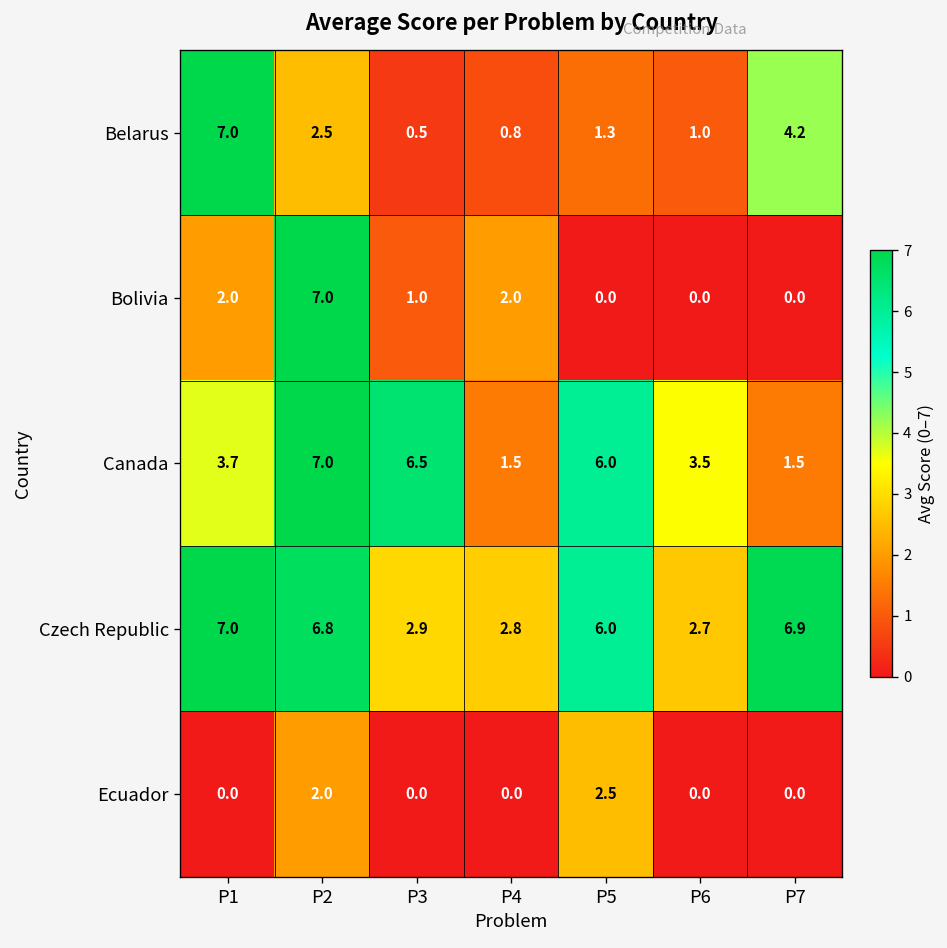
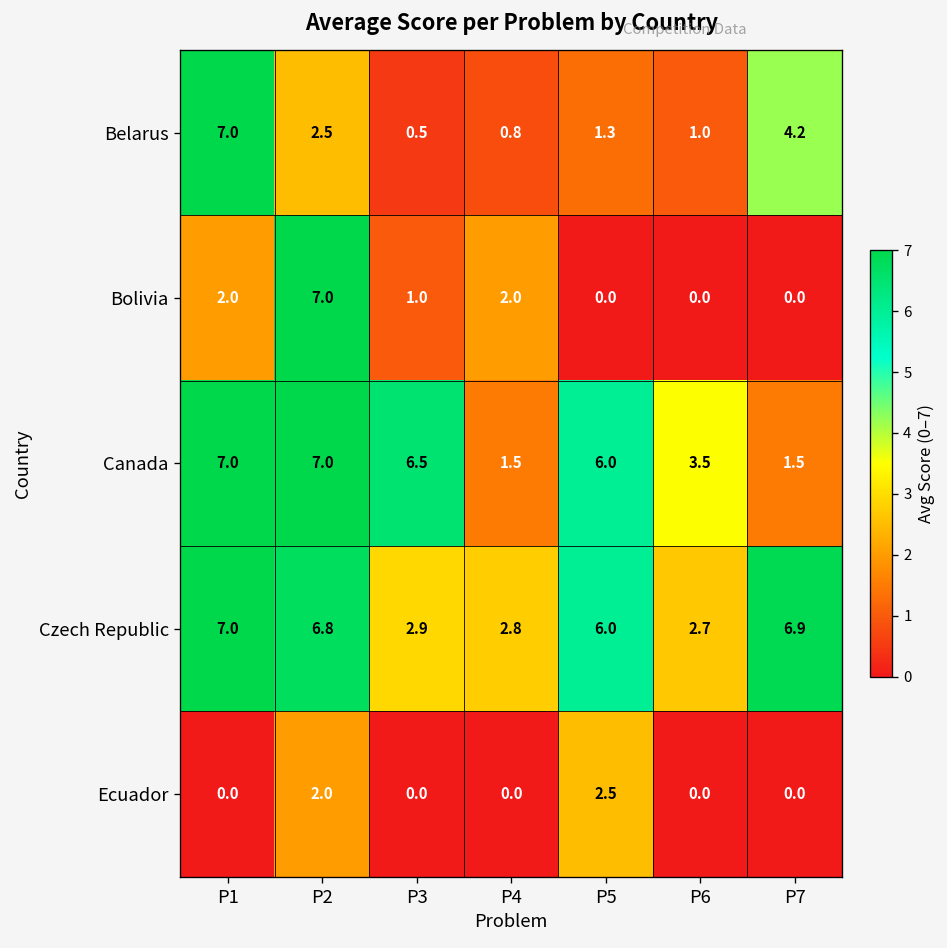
  {
    "Belarus": {
      "P1": 7.0,
      "P2": 2.5,
      "P3": 0.5,
      "P4": 0.8,
      "P5": 1.3,
      "P6": 1.0,
      "P7": 4.2
    },
    "Bolivia": {
      "P1": 2.0,
      "P2": 7.0,
      "P3": 1.0,
      "P4": 2.0,
      "P5": 0.0,
      "P6": 0.0,
      "P7": 0.0
    },
    "Canada": {
-     "P1": 3.7,
+     "P1": 7.0,
      "P2": 7.0,
      "P3": 6.5,
      "P4": 1.5,
      "P5": 6.0,
      "P6": 3.5,
      "P7": 1.5
    },
    "Czech Republic": {
      "P1": 7.0,
      "P2": 6.8,
      "P3": 2.9,
      "P4": 2.8,
      "P5": 6.0,
      "P6": 2.7,
      "P7": 6.9
    },
    "Ecuador": {
      "P1": 0.0,
      "P2": 2.0,
      "P3": 0.0,
      "P4": 0.0,
      "P5": 2.5,
      "P6": 0.0,
      "P7": 0.0
    }
  }
